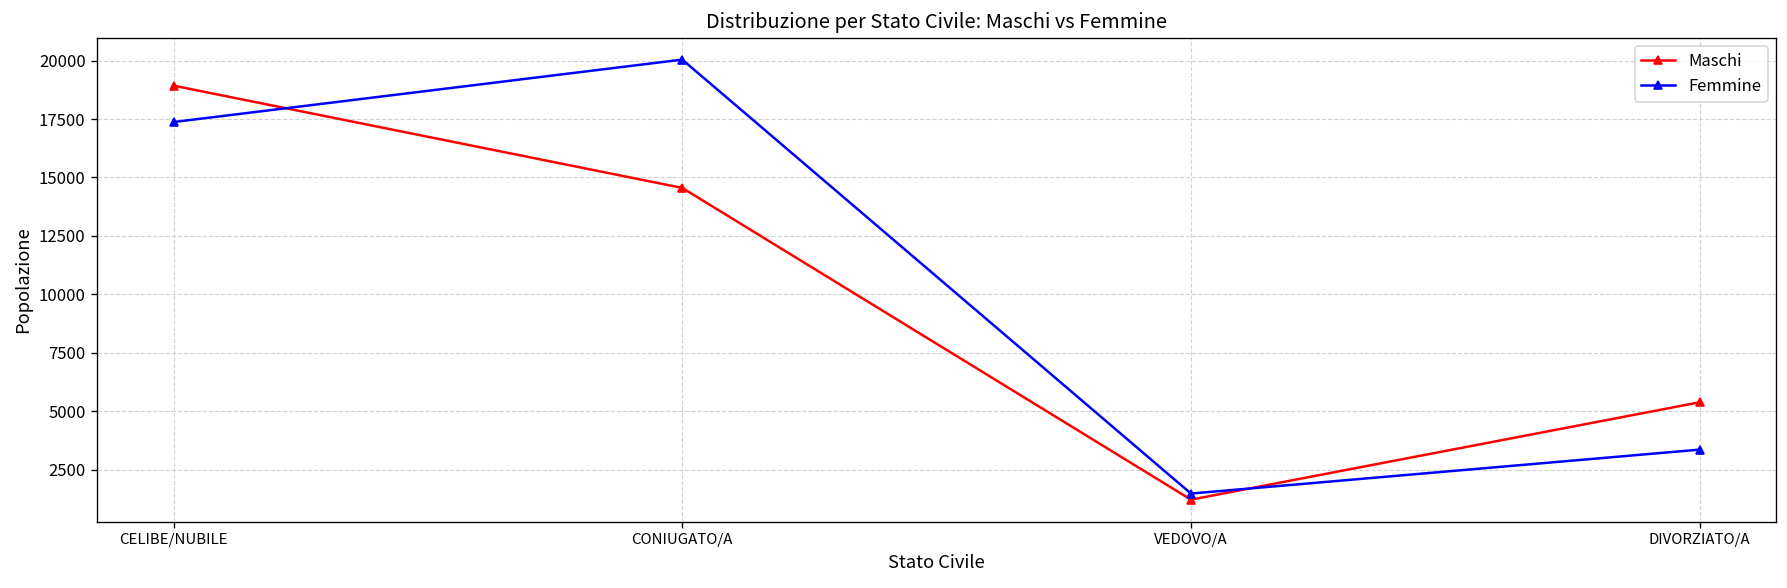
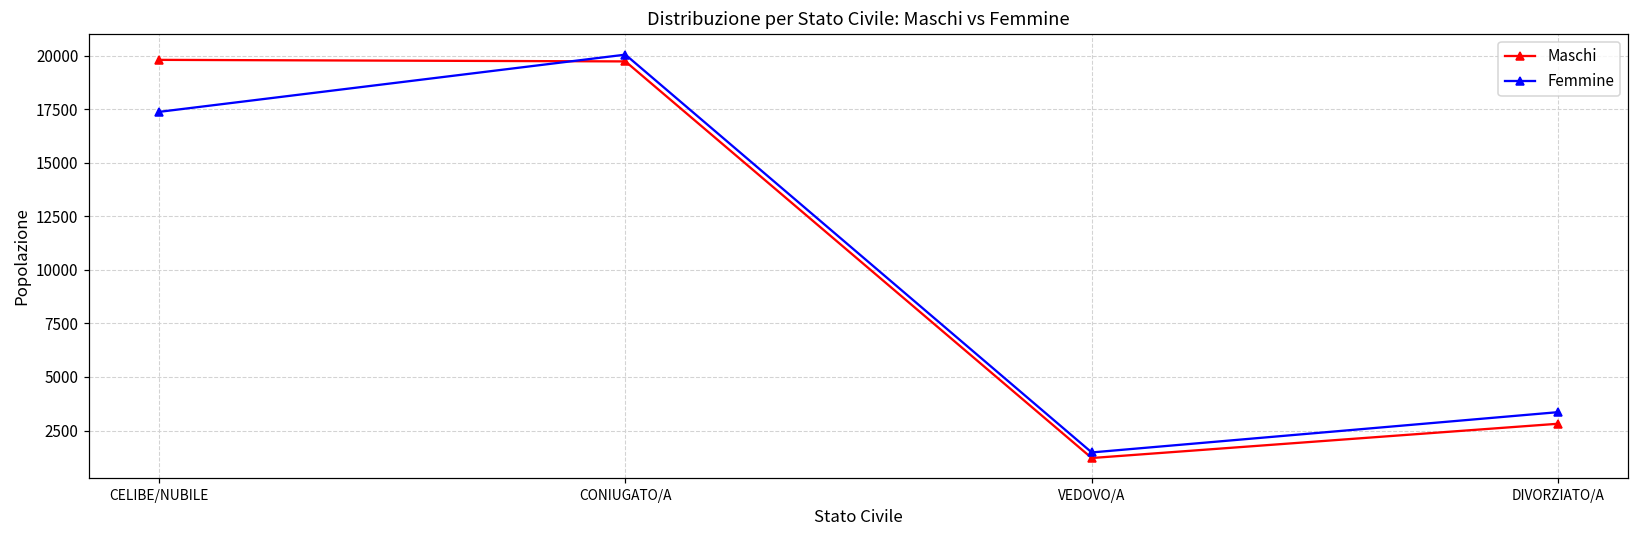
  {
    "Maschi": {
-     "CELIBE/NUBILE": 18900,
-     "CONIUGATO/A": 14600,
+     "CELIBE/NUBILE": 19800,
+     "CONIUGATO/A": 19700,
      "VEDOVO/A": 1200,
-     "DIVORZIATO/A": 5400
+     "DIVORZIATO/A": 2800
    },
    "Femmine": {
      "CELIBE/NUBILE": 17400,
      "CONIUGATO/A": 20000,
      "VEDOVO/A": 1500,
      "DIVORZIATO/A": 3400
    }
  }
